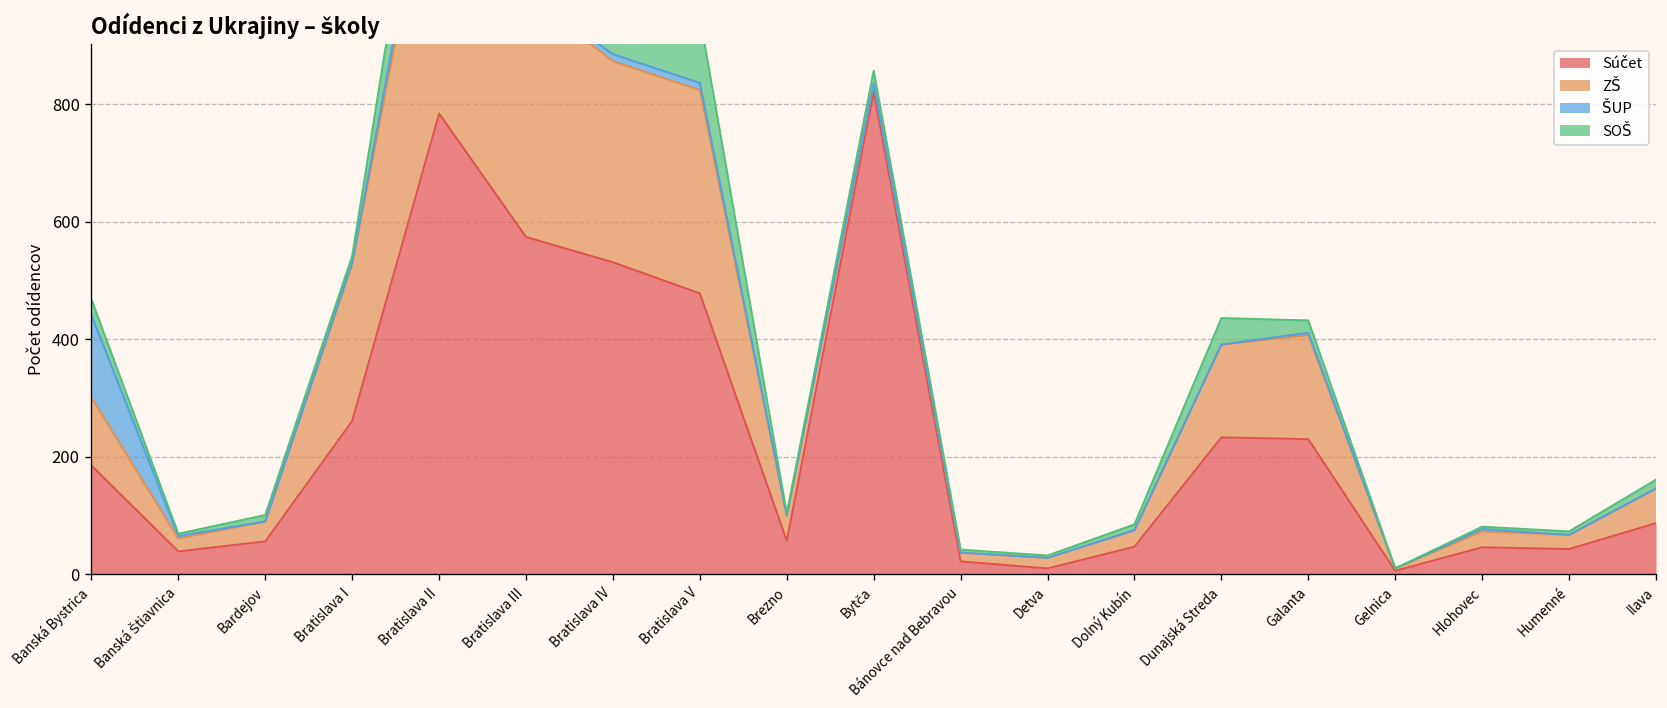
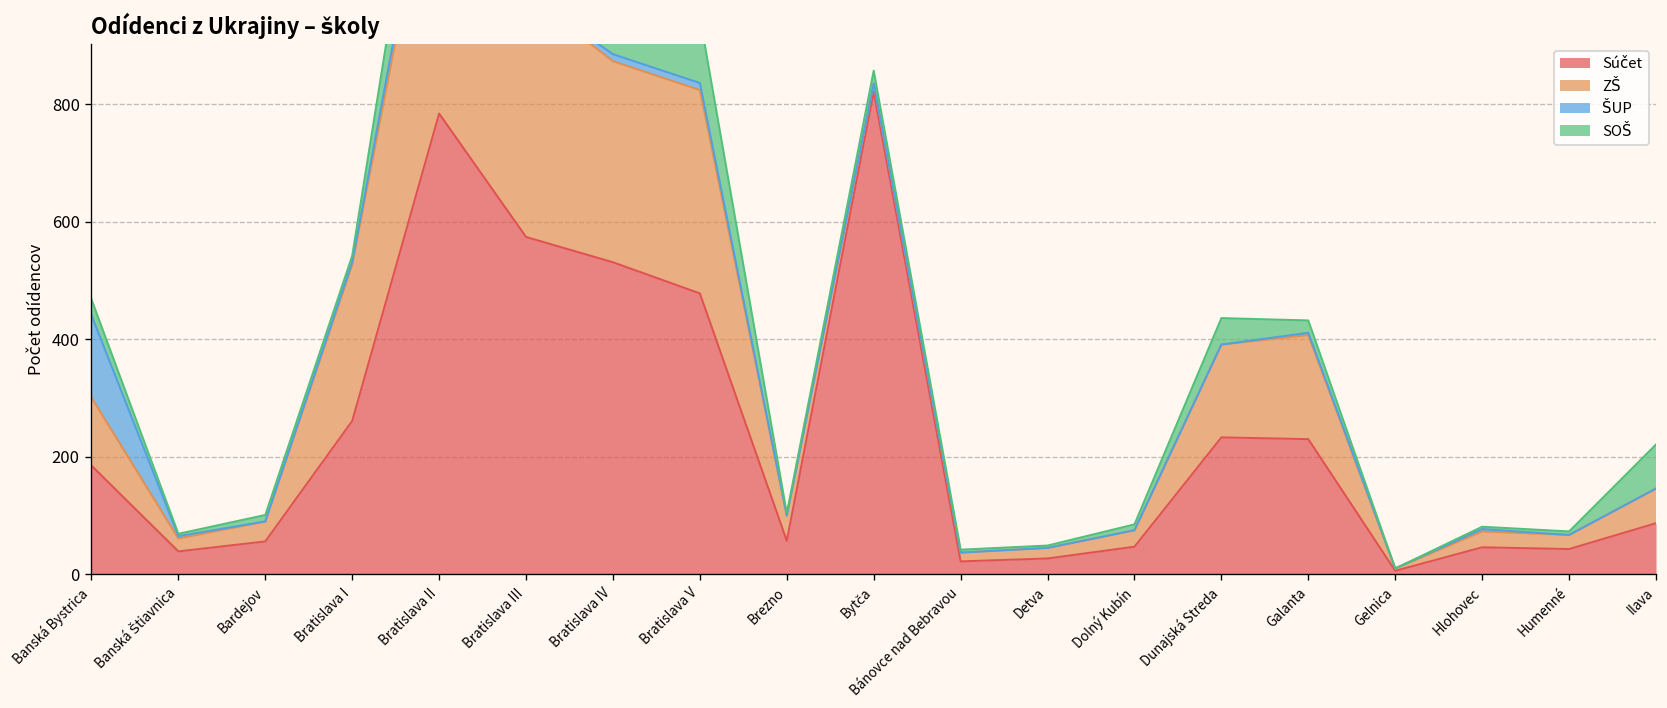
  {
    "Súčet": {
      "Banská Bystrica": 190,
      "Banská Štiavnica": 40,
      "Bardejov": 60,
      "Bratislava I": 260,
      "Bratislava II": 780,
      "Bratislava III": 570,
      "Bratislava IV": 530,
      "Bratislava V": 480,
      "Brezno": 60,
      "Bytča": 820,
      "Bánovce nad Bebravou": 20,
-     "Detva": 10,
+     "Detva": 30,
      "Dolný Kubín": 50,
      "Dunajská Streda": 230,
      "Galanta": 230,
      "Hlohovec": 50,
      "Humenné": 40,
      "Ilava": 90
    },
    "ZŠ": {
      "Banská Bystrica": 120,
      "Bratislava IV": 340,
      "Bratislava V": 350
    },
    "ŠUP": {
      "Banská Bystrica": 140,
      "Bratislava IV": 10,
      "Bratislava V": 10
    },
    "SOŠ": {
      "Banská Bystrica": 30,
      "Bardejov": 10,
      "Bratislava I": 10,
      "Bytča": 20,
      "Dolný Kubín": 10,
      "Dunajská Streda": 50,
      "Galanta": 20,
      "Humenné": 10,
-     "Ilava": 20
+     "Ilava": 80
    }
  }
